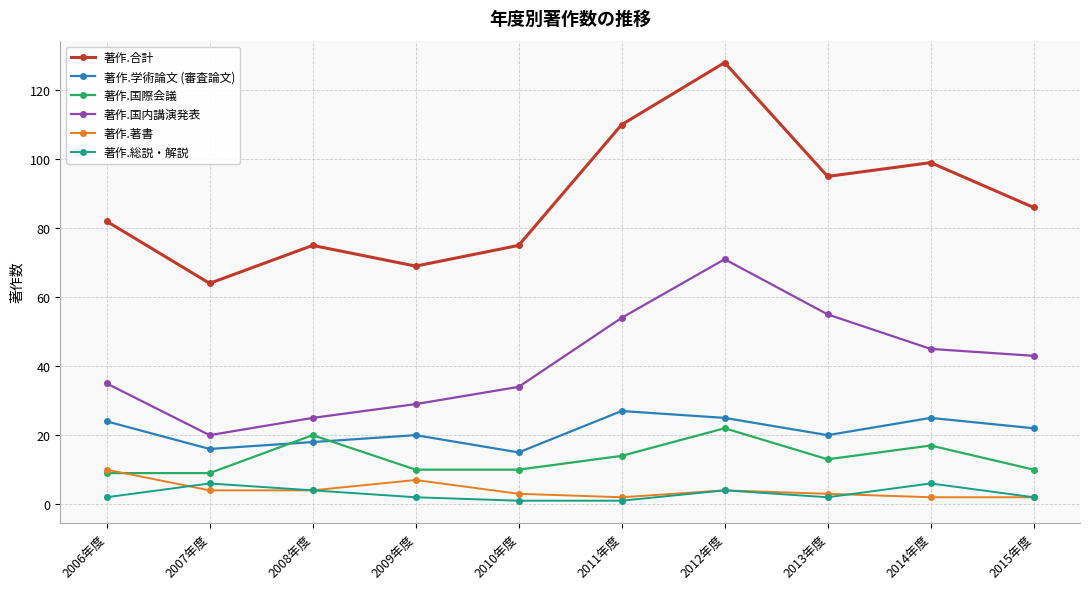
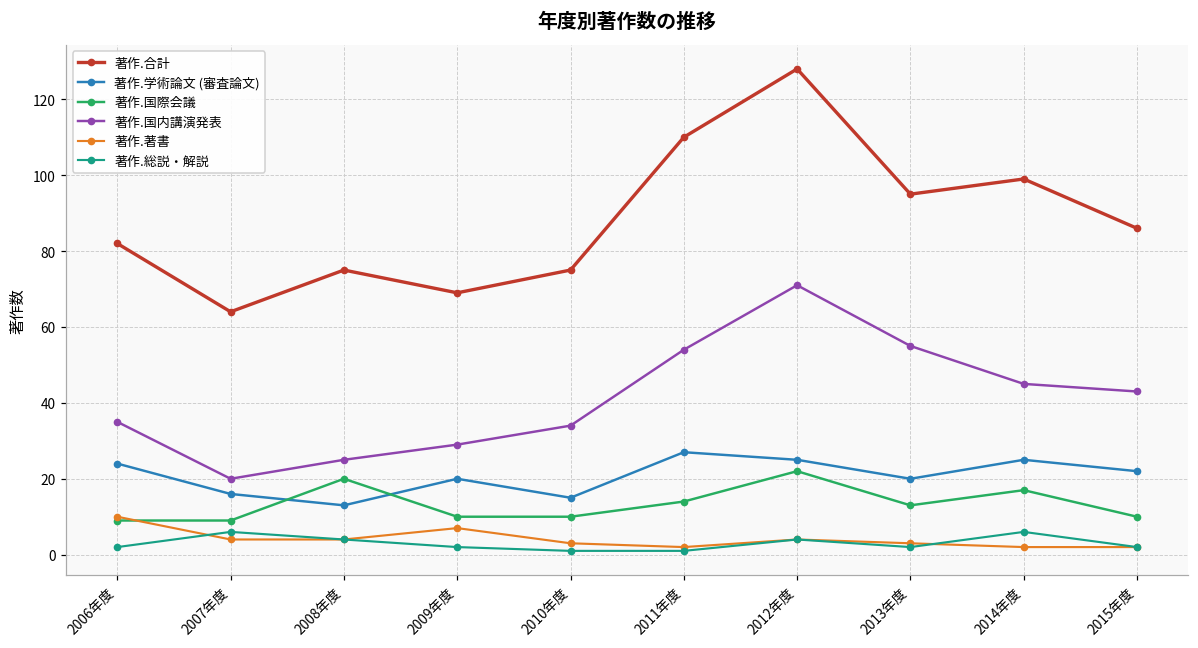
  {
    "著作.合計": {
      "2006年度": 82,
      "2007年度": 64,
      "2008年度": 75,
      "2009年度": 69,
      "2010年度": 75,
      "2011年度": 110,
      "2012年度": 128,
      "2013年度": 95,
      "2014年度": 99,
      "2015年度": 86
    },
    "著作.学術論文 (審査論文)": {
      "2006年度": 24,
      "2007年度": 16,
-     "2008年度": 18,
+     "2008年度": 13,
      "2009年度": 20,
      "2010年度": 15,
      "2011年度": 27,
      "2012年度": 25,
      "2013年度": 20,
      "2014年度": 25,
      "2015年度": 22
    },
    "著作.国内講演発表": {
      "2006年度": 35,
      "2007年度": 20,
      "2008年度": 25,
      "2009年度": 29,
      "2010年度": 34,
      "2011年度": 54,
      "2012年度": 71,
      "2013年度": 55,
      "2014年度": 45,
      "2015年度": 43
    },
    "著作.著書": {
      "2006年度": 10,
      "2007年度": 4,
      "2009年度": 7,
      "2010年度": 3,
      "2011年度": 2,
      "2013年度": 3,
      "2014年度": 2
    }
  }
